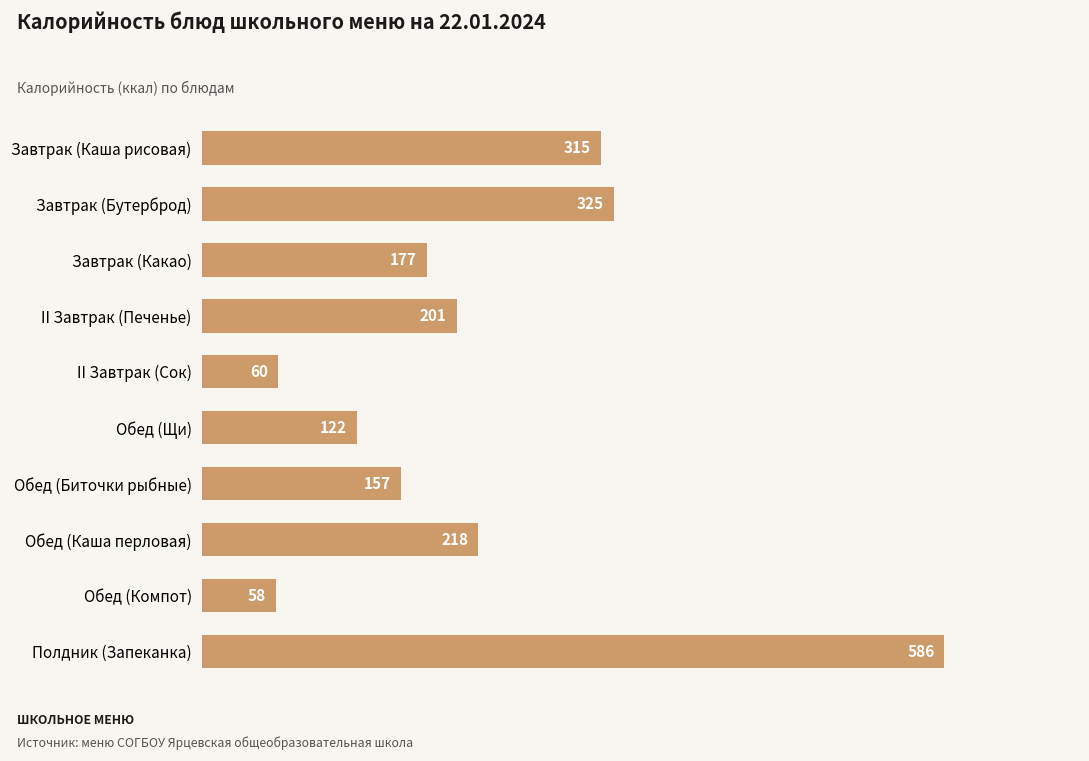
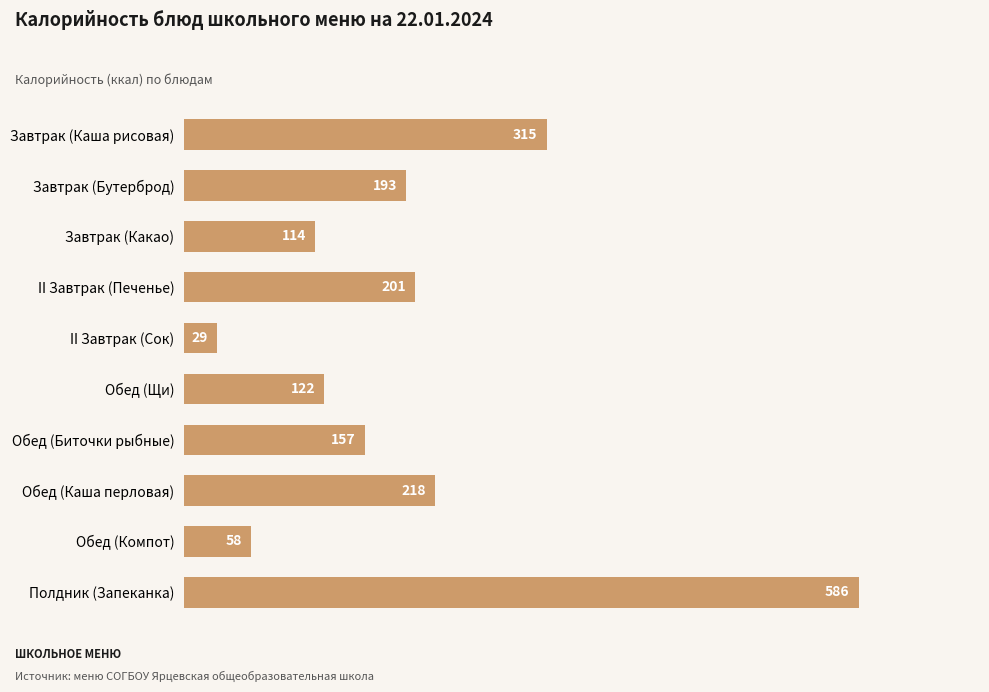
  {
    "Завтрак (Каша рисовая)": 315,
-   "Завтрак (Бутерброд)": 325,
-   "Завтрак (Какао)": 177,
+   "Завтрак (Бутерброд)": 193,
+   "Завтрак (Какао)": 114,
    "II Завтрак (Печенье)": 201,
-   "II Завтрак (Сок)": 60,
+   "II Завтрак (Сок)": 29,
    "Обед (Щи)": 122,
    "Обед (Биточки рыбные)": 157,
    "Обед (Каша перловая)": 218,
    "Обед (Компот)": 58,
    "Полдник (Запеканка)": 586
  }
